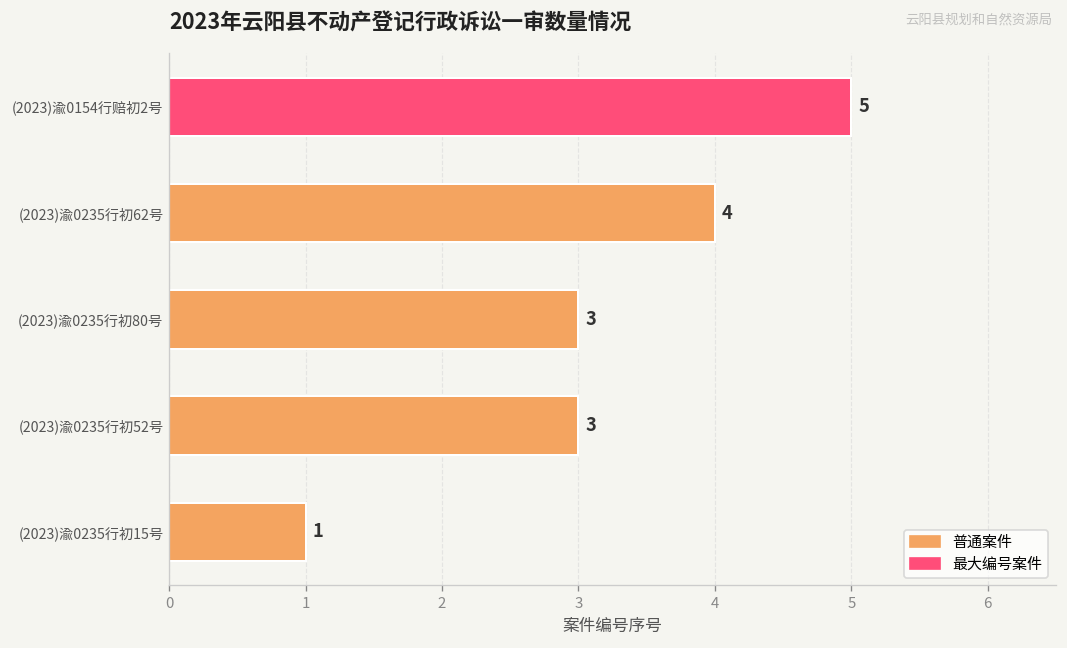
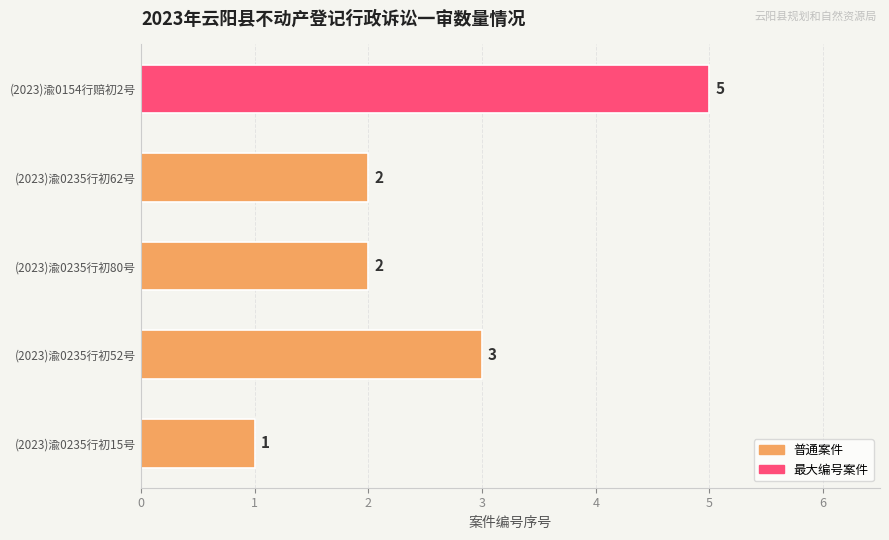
  {
    "(2023)渝0154行赔初2号": 5,
-   "(2023)渝0235行初62号": 4,
-   "(2023)渝0235行初80号": 3,
+   "(2023)渝0235行初62号": 2,
+   "(2023)渝0235行初80号": 2,
    "(2023)渝0235行初52号": 3,
    "(2023)渝0235行初15号": 1
  }
